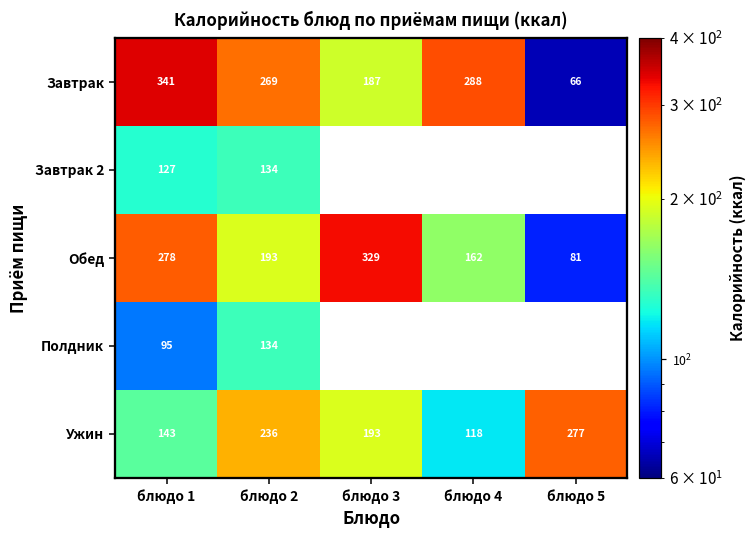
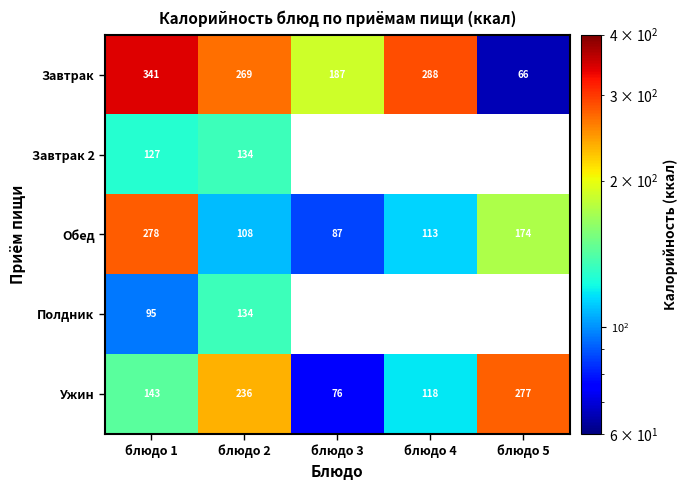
  {
    "Завтрак": {
      "блюдо 1": 341,
      "блюдо 2": 269,
      "блюдо 3": 187,
      "блюдо 4": 288,
      "блюдо 5": 66
    },
    "Завтрак 2": {
      "блюдо 1": 127,
      "блюдо 2": 134
    },
    "Обед": {
      "блюдо 1": 278,
-     "блюдо 2": 193,
-     "блюдо 3": 329,
-     "блюдо 4": 162,
-     "блюдо 5": 81
+     "блюдо 2": 108,
+     "блюдо 3": 87,
+     "блюдо 4": 113,
+     "блюдо 5": 174
    },
    "Полдник": {
      "блюдо 1": 95,
      "блюдо 2": 134
    },
    "Ужин": {
      "блюдо 1": 143,
      "блюдо 2": 236,
-     "блюдо 3": 193,
+     "блюдо 3": 76,
      "блюдо 4": 118,
      "блюдо 5": 277
    }
  }
